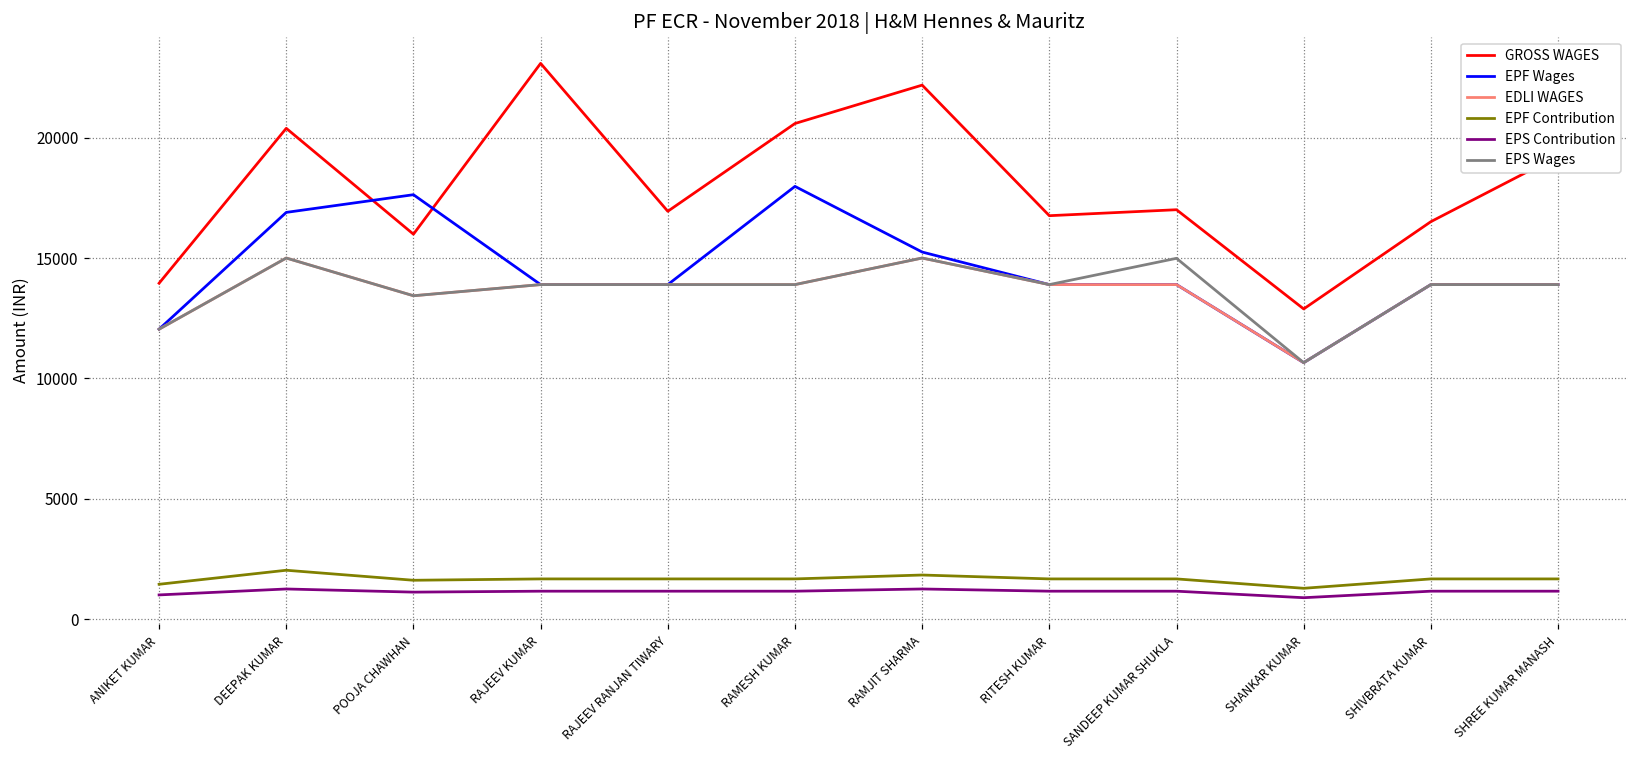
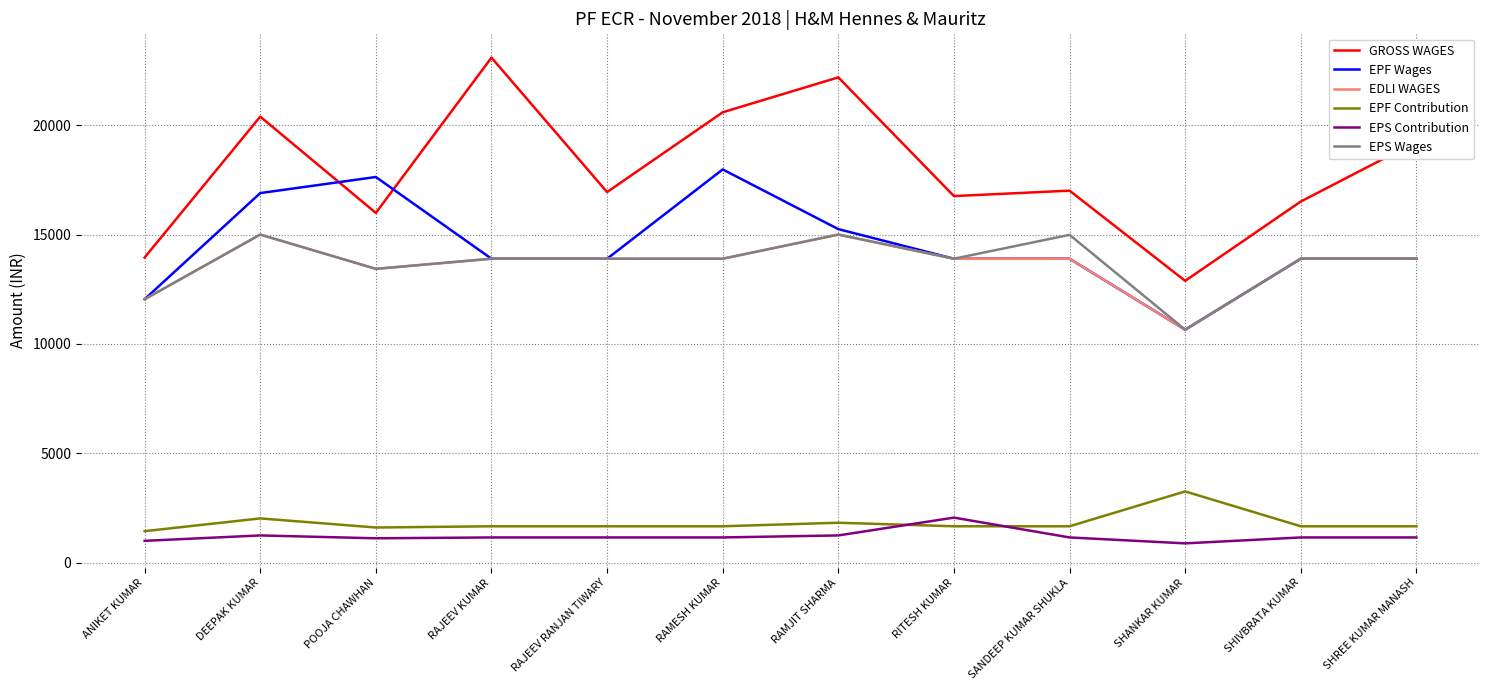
  {
    "GROSS WAGES": {
      "ANIKET KUMAR": 14000,
      "DEEPAK KUMAR": 20400,
      "POOJA CHAWHAN": 16000,
      "RAJEEV KUMAR": 23100,
      "RAJEEV RANJAN TIWARY": 16900,
      "RAMESH KUMAR": 20600,
      "RAMJIT SHARMA": 22200,
      "RITESH KUMAR": 16800,
      "SANDEEP KUMAR SHUKLA": 17000,
      "SHANKAR KUMAR": 12900,
      "SHIVBRATA KUMAR": 16500
    },
    "EPF Wages": {
      "DEEPAK KUMAR": 16900,
      "POOJA CHAWHAN": 17600,
      "RAMESH KUMAR": 18000,
      "RAMJIT SHARMA": 15200
    },
    "EPF Contribution": {
      "ANIKET KUMAR": 1400,
      "DEEPAK KUMAR": 2000,
      "POOJA CHAWHAN": 1600,
      "RAJEEV KUMAR": 1700,
      "RAJEEV RANJAN TIWARY": 1700,
      "RAMESH KUMAR": 1700,
      "RAMJIT SHARMA": 1800,
      "RITESH KUMAR": 1700,
      "SANDEEP KUMAR SHUKLA": 1700,
-     "SHANKAR KUMAR": 1300,
+     "SHANKAR KUMAR": 3300,
      "SHIVBRATA KUMAR": 1700,
      "SHREE KUMAR MANASH": 1700
    },
    "EPS Contribution": {
      "ANIKET KUMAR": 1000,
      "DEEPAK KUMAR": 1300,
      "POOJA CHAWHAN": 1100,
      "RAJEEV KUMAR": 1200,
      "RAJEEV RANJAN TIWARY": 1200,
      "RAMESH KUMAR": 1200,
      "RAMJIT SHARMA": 1300,
-     "RITESH KUMAR": 1200,
+     "RITESH KUMAR": 2100,
      "SANDEEP KUMAR SHUKLA": 1200,
      "SHANKAR KUMAR": 900,
      "SHIVBRATA KUMAR": 1200,
      "SHREE KUMAR MANASH": 1200
    },
    "EPS Wages": {
      "SANDEEP KUMAR SHUKLA": 15000
    }
  }
